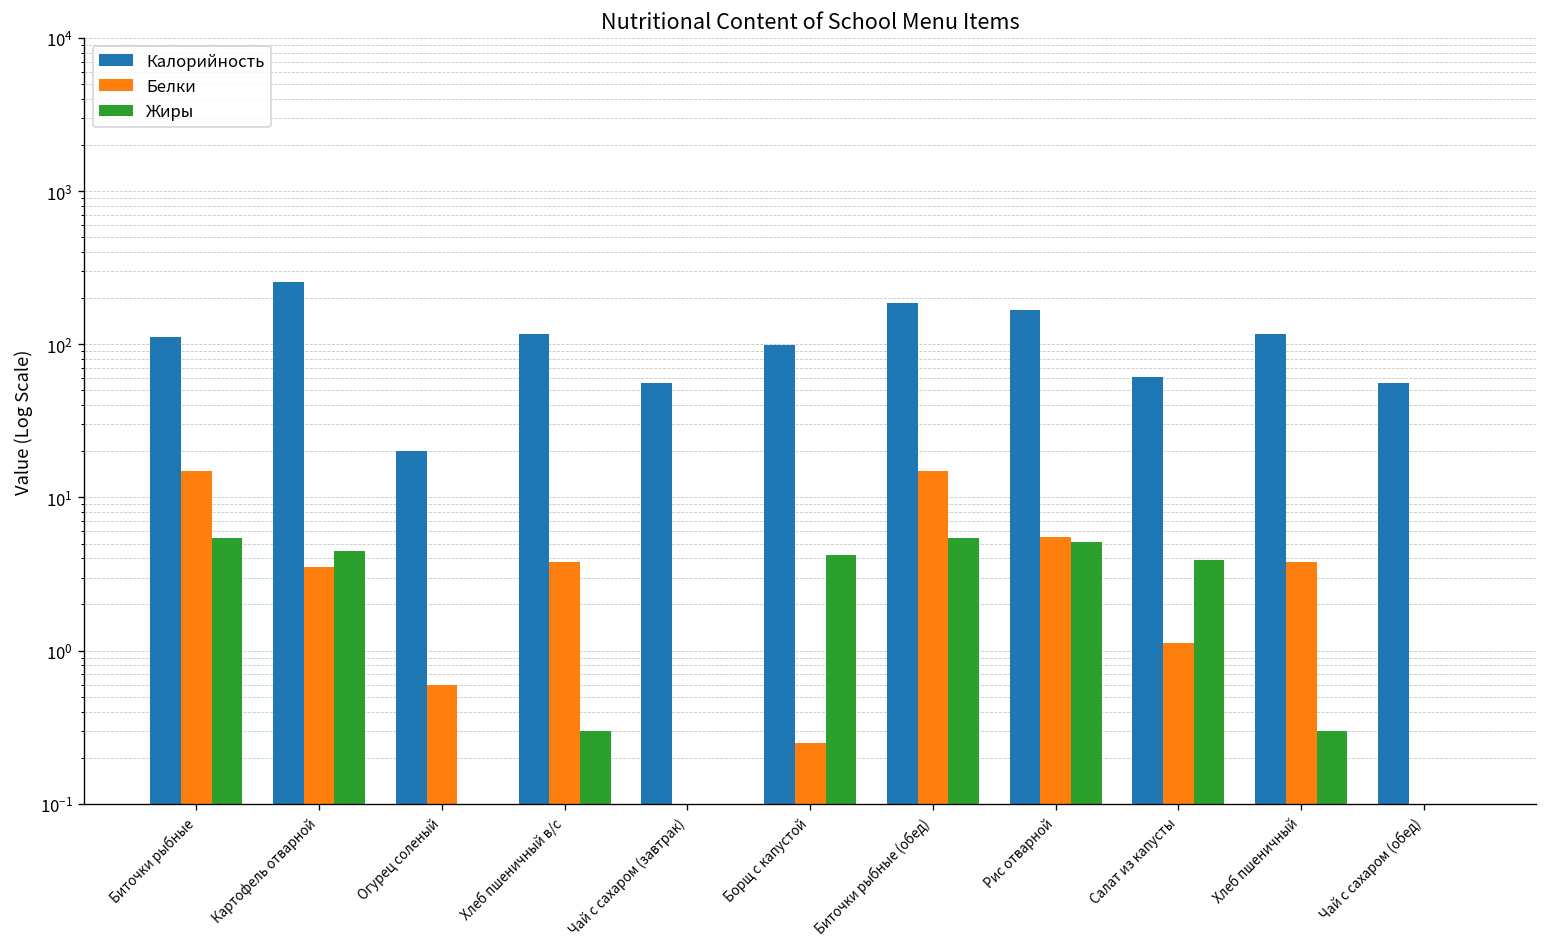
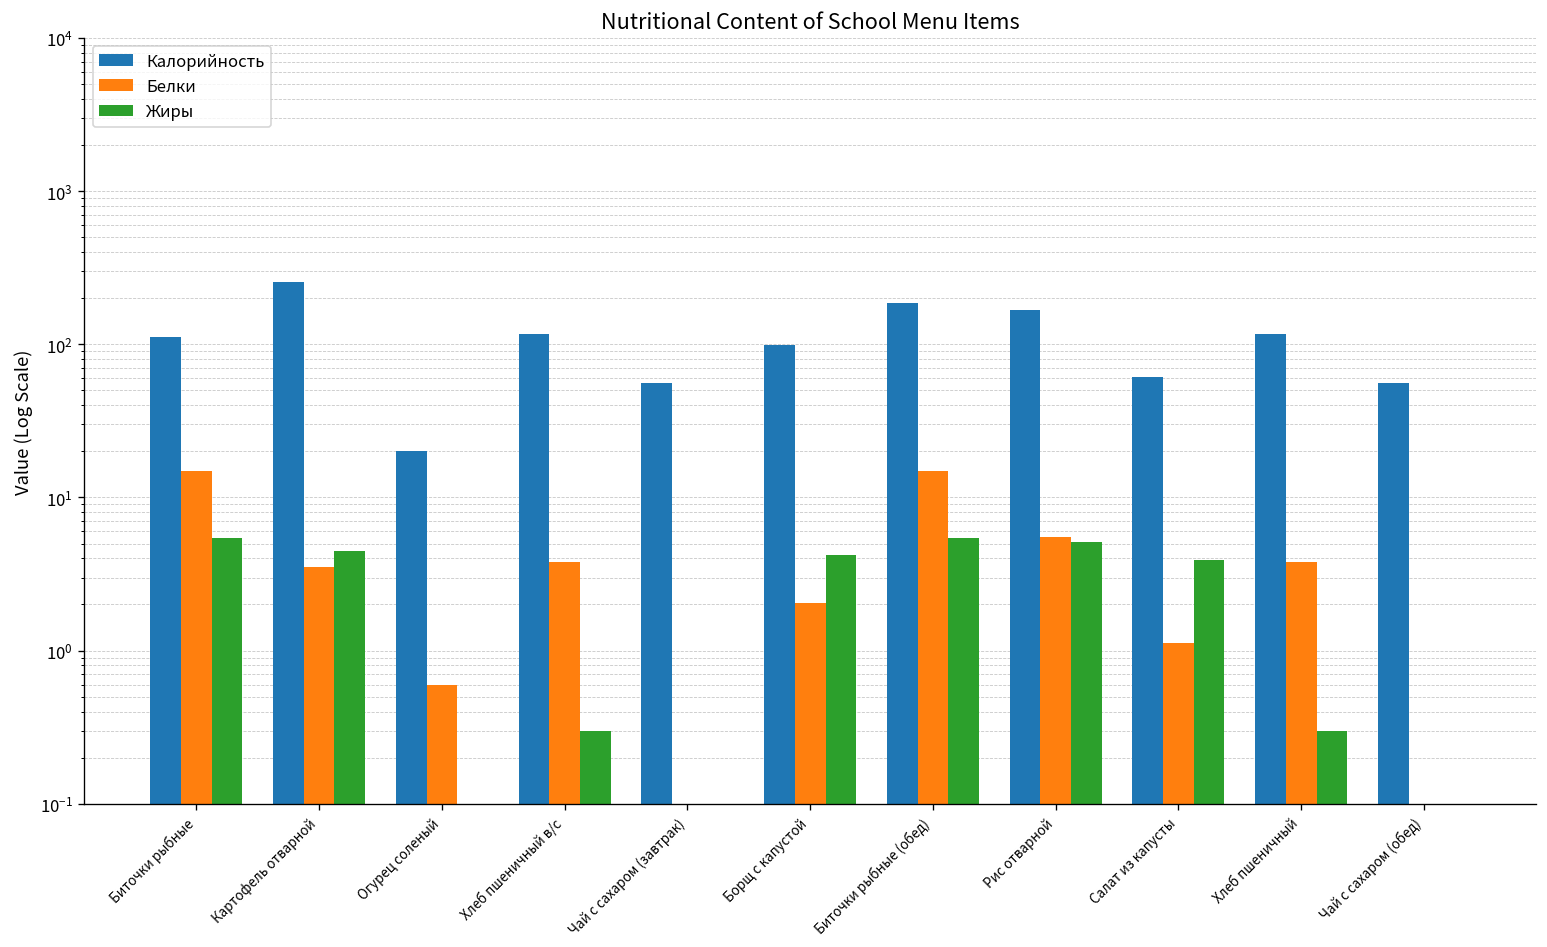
  {
    "Калорийность": {
      "Биточки рыбные": 110,
      "Картофель отварной": 250,
      "Огурец соленый": 20,
      "Хлеб пшеничный в/с": 120,
      "Чай с сахаром (завтрак)": 60,
      "Борщ с капустой": 100,
      "Биточки рыбные (обед)": 190,
      "Рис отварной": 170,
      "Салат из капусты": 60,
      "Хлеб пшеничный": 120,
      "Чай с сахаром (обед)": 60
    },
    "Белки": {
      "Биточки рыбные": 15,
      "Картофель отварной": 3.5,
      "Огурец соленый": 0.6,
      "Хлеб пшеничный в/с": 3.8,
      "Чай с сахаром (завтрак)": 0.10,
-     "Борщ с капустой": 0.25,
+     "Борщ с капустой": 2.0,
      "Биточки рыбные (обед)": 15,
      "Рис отварной": 5.5,
      "Салат из капусты": 1.1,
      "Хлеб пшеничный": 3.8,
      "Чай с сахаром (обед)": 0.10
    },
    "Жиры": {
      "Биточки рыбные": 5.4,
      "Картофель отварной": 4.5,
      "Огурец соленый": 0.10,
      "Хлеб пшеничный в/с": 0.30,
      "Чай с сахаром (завтрак)": 0.10,
      "Борщ с капустой": 4.2,
      "Биточки рыбные (обед)": 5.4,
      "Рис отварной": 5.1,
      "Салат из капусты": 3.9,
      "Хлеб пшеничный": 0.30,
      "Чай с сахаром (обед)": 0.10
    }
  }
